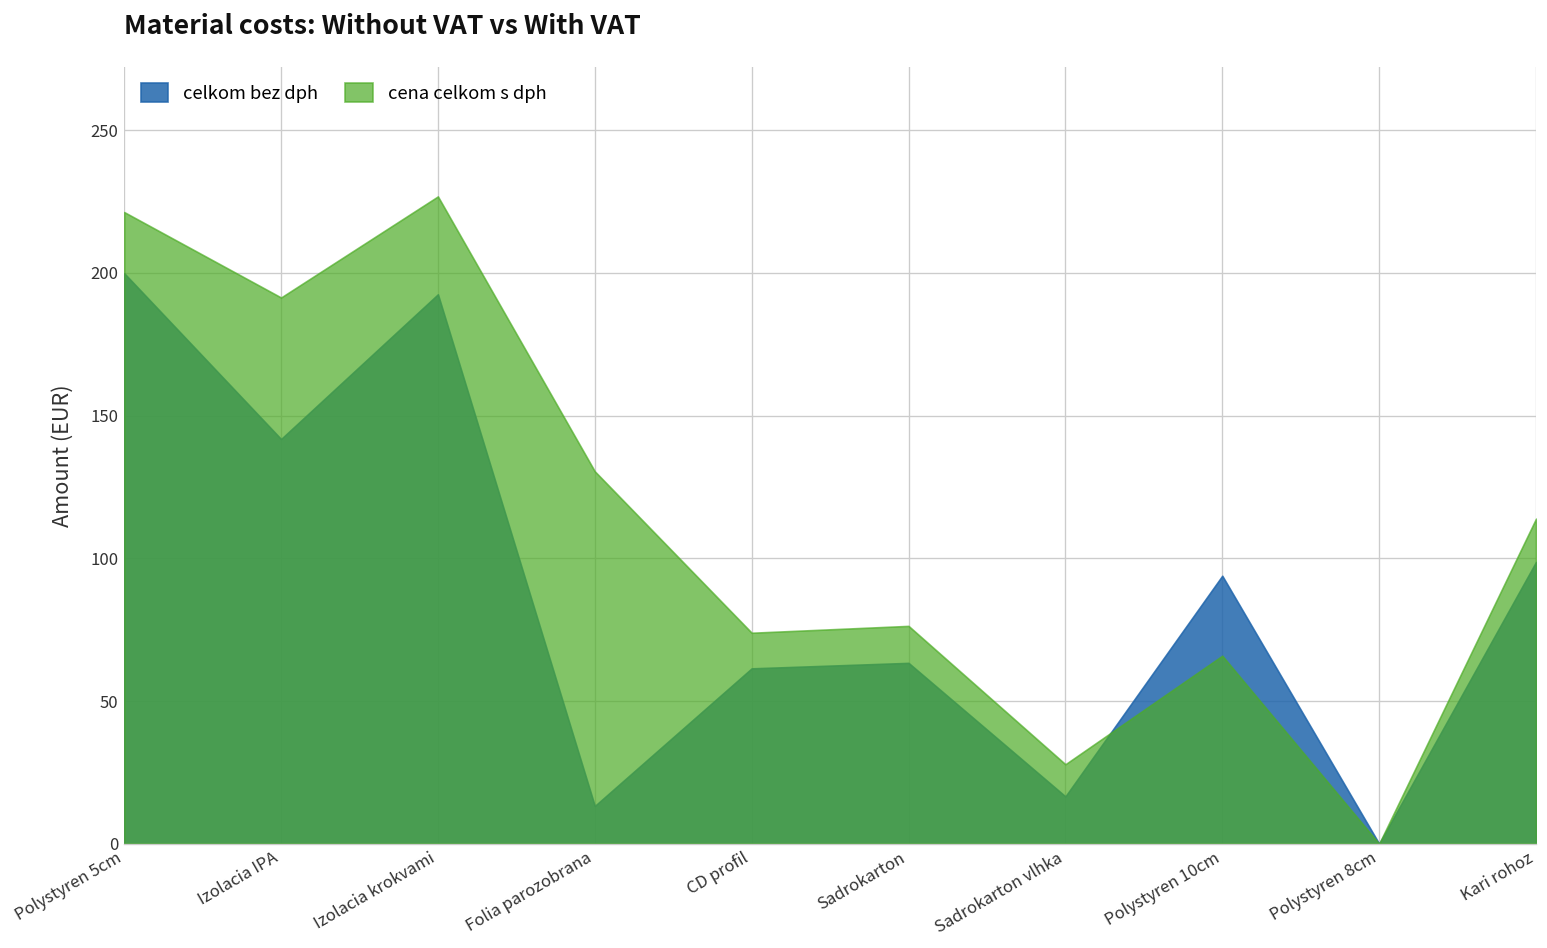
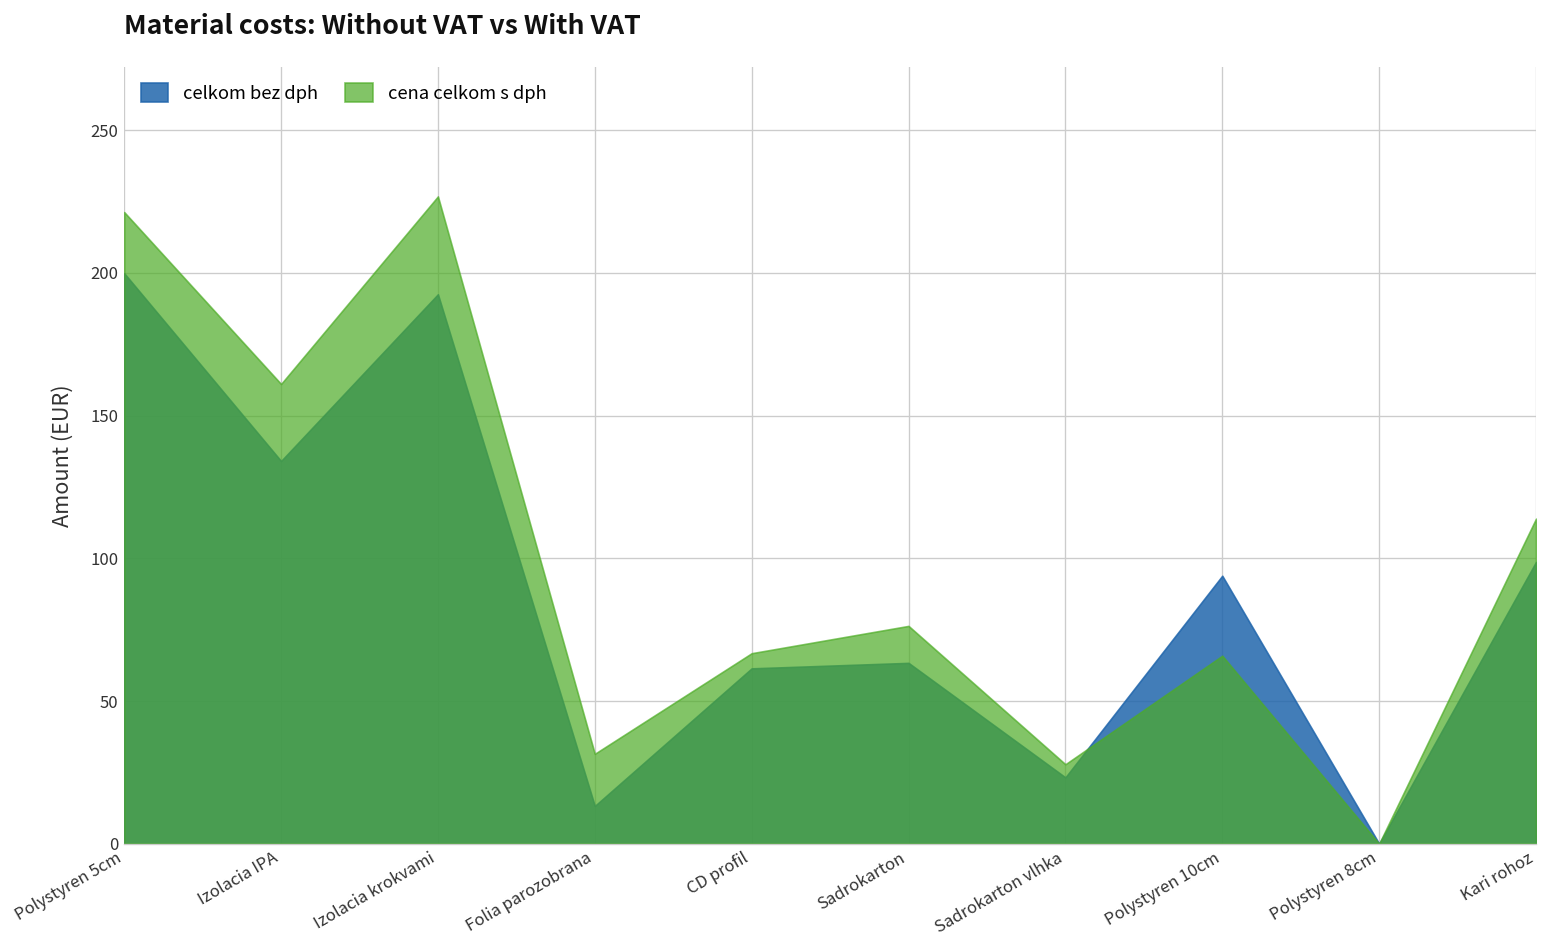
  {
    "celkom bez dph": {
      "Polystyren 5cm": 200,
-     "Izolacia IPA": 142,
+     "Izolacia IPA": 134,
      "Izolacia krokvami": 193,
      "Folia parozobrana": 13,
      "CD profil": 61,
      "Sadrokarton": 63,
-     "Sadrokarton vlhka": 17,
+     "Sadrokarton vlhka": 23,
      "Polystyren 10cm": 94,
      "Kari rohoz": 99
    },
    "cena celkom s dph": {
      "Polystyren 5cm": 221,
-     "Izolacia IPA": 191,
+     "Izolacia IPA": 161,
      "Izolacia krokvami": 227,
-     "Folia parozobrana": 131,
-     "CD profil": 74,
+     "Folia parozobrana": 32,
+     "CD profil": 67,
      "Sadrokarton": 76,
      "Sadrokarton vlhka": 28,
      "Polystyren 10cm": 66,
      "Kari rohoz": 114
    }
  }
